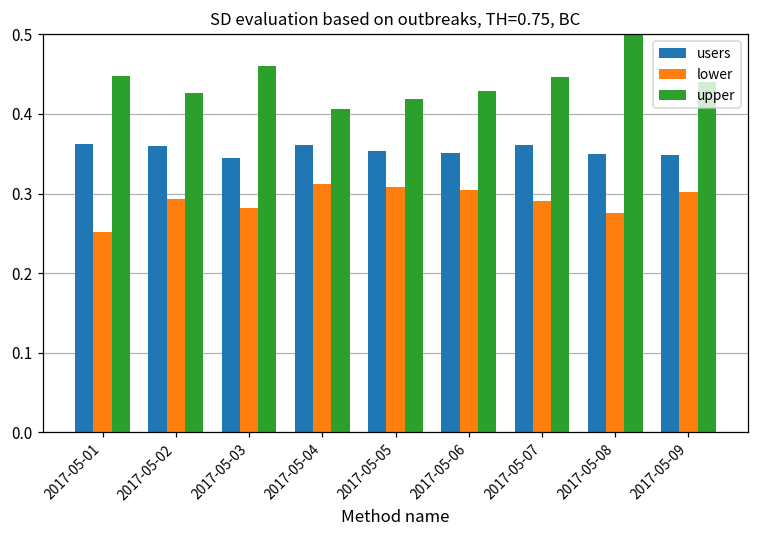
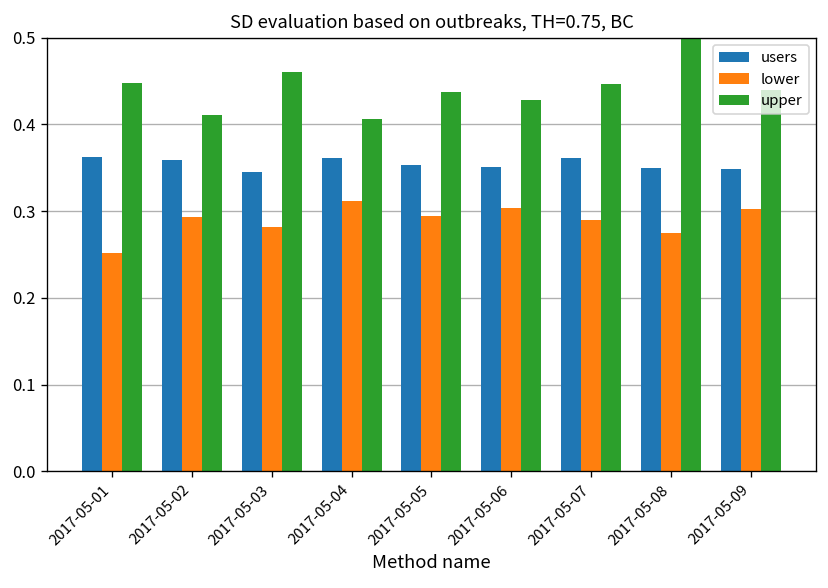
  {
    "users": {
      "2017-05-01": 0.36,
      "2017-05-02": 0.36,
      "2017-05-03": 0.34,
      "2017-05-04": 0.36,
      "2017-05-05": 0.35,
      "2017-05-06": 0.35,
      "2017-05-07": 0.36,
      "2017-05-08": 0.35,
      "2017-05-09": 0.35
    },
    "lower": {
      "2017-05-01": 0.25,
      "2017-05-02": 0.29,
      "2017-05-03": 0.28,
      "2017-05-04": 0.31,
-     "2017-05-05": 0.31,
+     "2017-05-05": 0.29,
      "2017-05-06": 0.30,
      "2017-05-07": 0.29,
      "2017-05-08": 0.27,
      "2017-05-09": 0.30
    },
    "upper": {
      "2017-05-01": 0.45,
-     "2017-05-02": 0.43,
+     "2017-05-02": 0.41,
      "2017-05-03": 0.46,
      "2017-05-04": 0.41,
-     "2017-05-05": 0.42,
+     "2017-05-05": 0.44,
      "2017-05-06": 0.43,
      "2017-05-07": 0.45,
      "2017-05-08": 0.50
    }
  }
